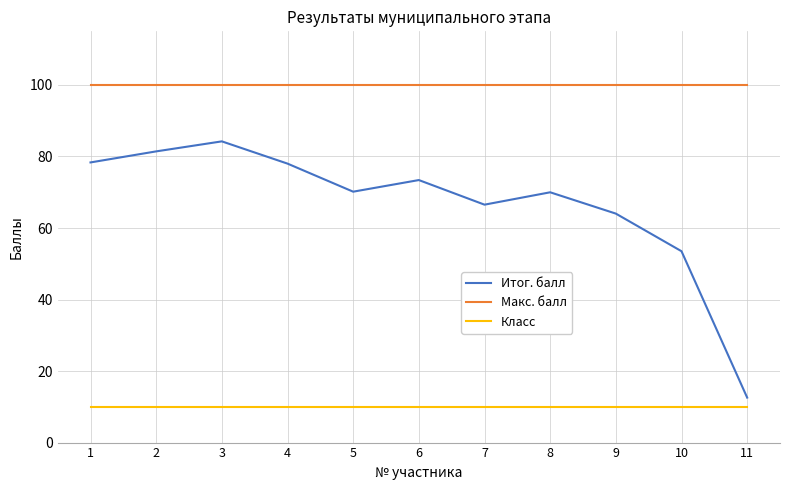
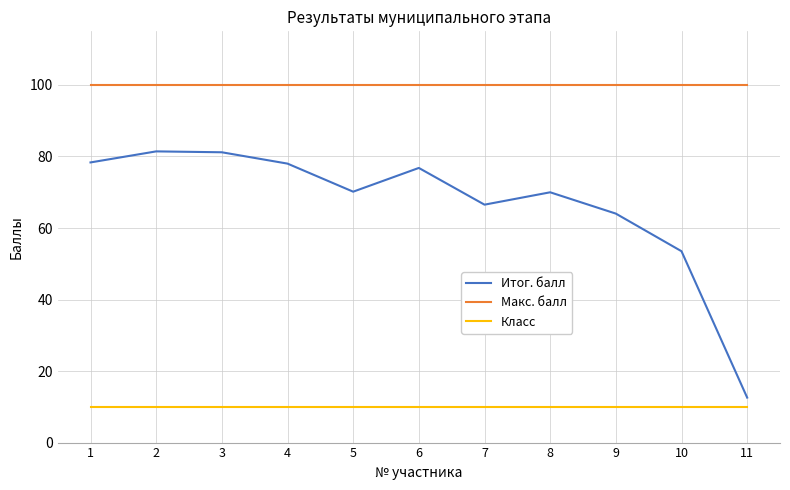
  {
    "Итог. балл": {
      "1": 78,
      "2": 81,
-     "3": 84,
+     "3": 81,
      "4": 78,
      "5": 70,
-     "6": 73,
+     "6": 77,
      "7": 67,
      "8": 70,
      "9": 64,
      "10": 54,
      "11": 13
    },
    "Макс. балл": {
      "1": 100,
      "2": 100,
      "3": 100,
      "4": 100,
      "5": 100,
      "6": 100,
      "7": 100,
      "8": 100,
      "9": 100,
      "10": 100,
      "11": 100
    },
    "Класс": {
      "1": 10,
      "2": 10,
      "3": 10,
      "4": 10,
      "5": 10,
      "6": 10,
      "7": 10,
      "8": 10,
      "9": 10,
      "10": 10,
      "11": 10
    }
  }
